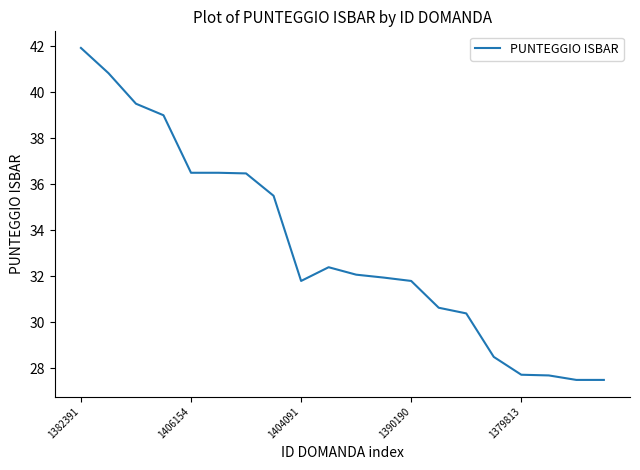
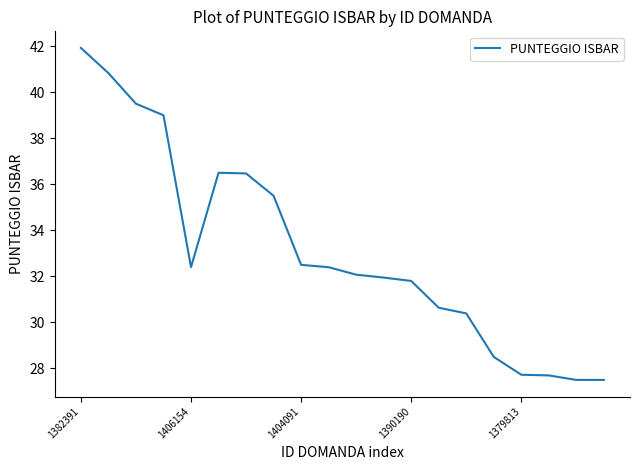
  {
    "1382391": 41.9,
-   "1406154": 36.5,
-   "1404091": 31.8,
+   "1406154": 32.4,
+   "1404091": 32.5,
    "1390190": 31.8,
    "1379813": 27.7
  }
